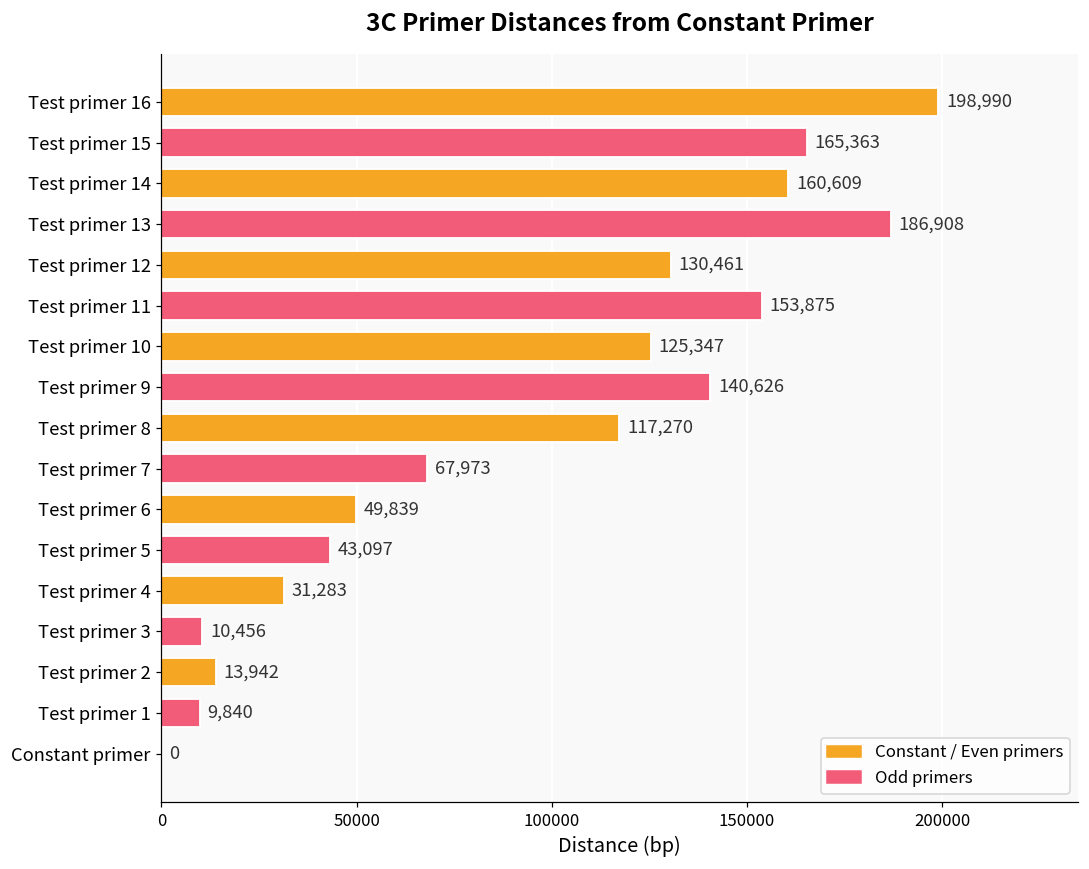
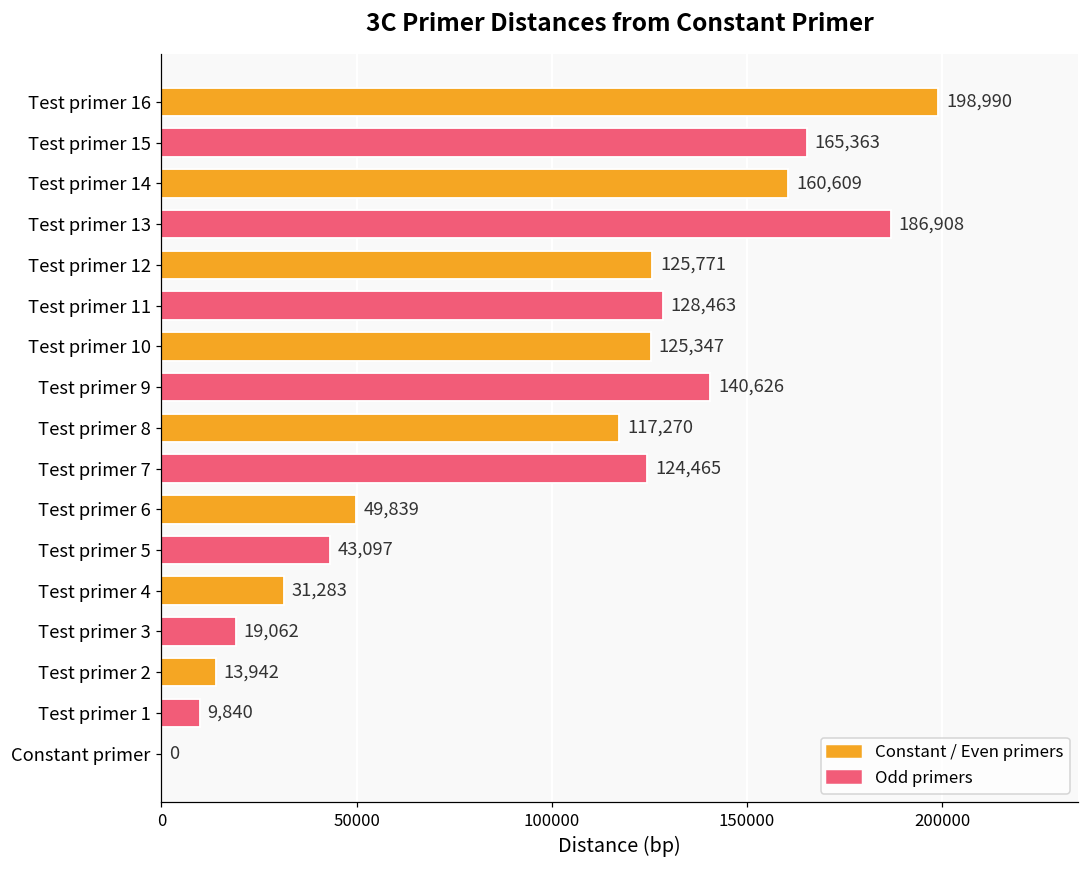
  {
    "Test primer 16": "198,990",
    "Test primer 15": "165,363",
    "Test primer 14": "160,609",
    "Test primer 13": "186,908",
-   "Test primer 12": "130,461",
-   "Test primer 11": "153,875",
+   "Test primer 12": "125,771",
+   "Test primer 11": "128,463",
    "Test primer 10": "125,347",
    "Test primer 9": "140,626",
    "Test primer 8": "117,270",
-   "Test primer 7": "67,973",
+   "Test primer 7": "124,465",
    "Test primer 6": "49,839",
    "Test primer 5": "43,097",
    "Test primer 4": "31,283",
-   "Test primer 3": "10,456",
+   "Test primer 3": "19,062",
    "Test primer 2": "13,942",
    "Test primer 1": "9,840",
    "Constant primer": "0"
  }
